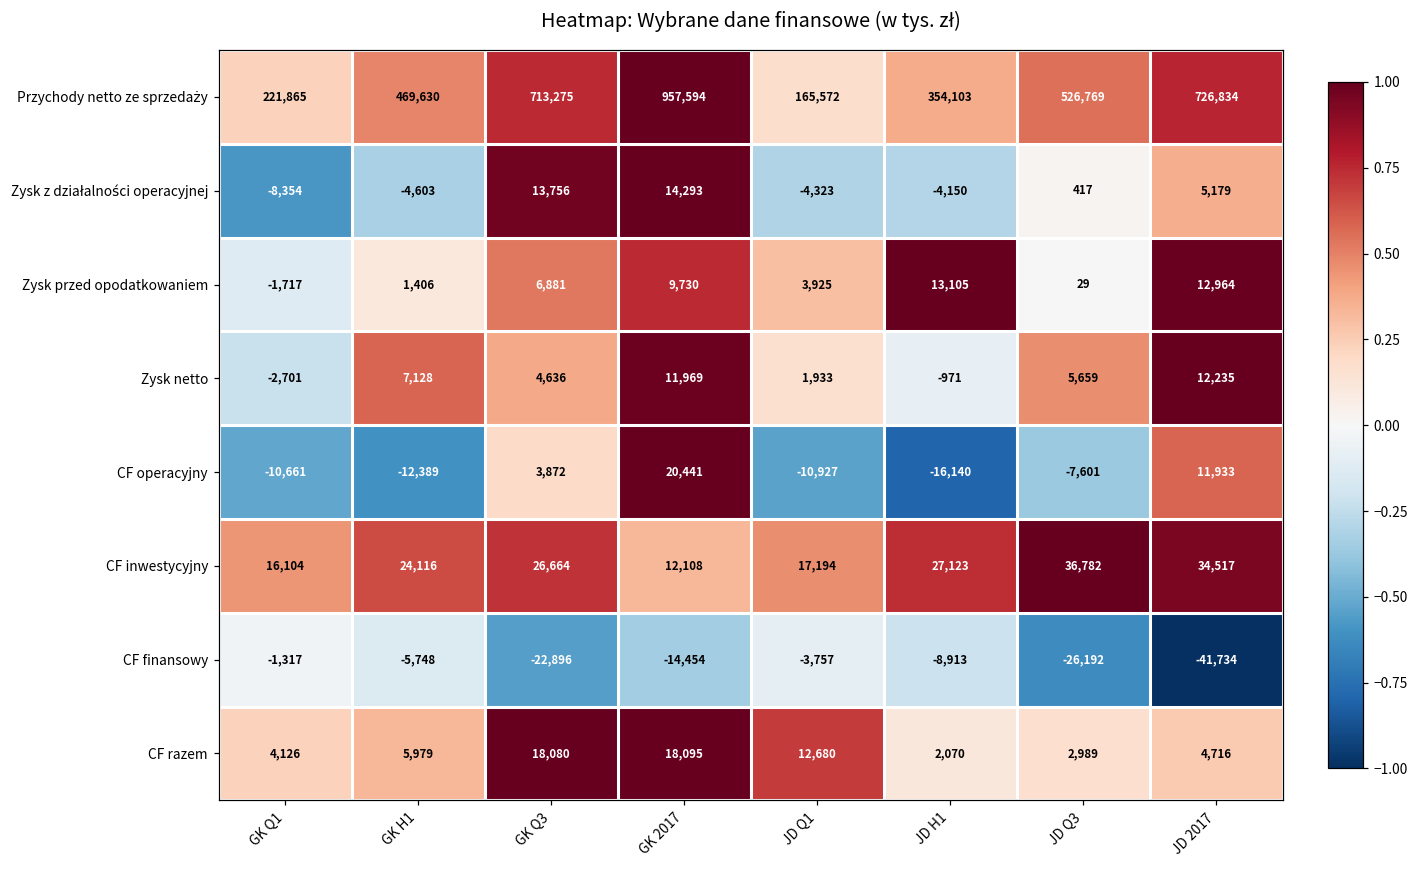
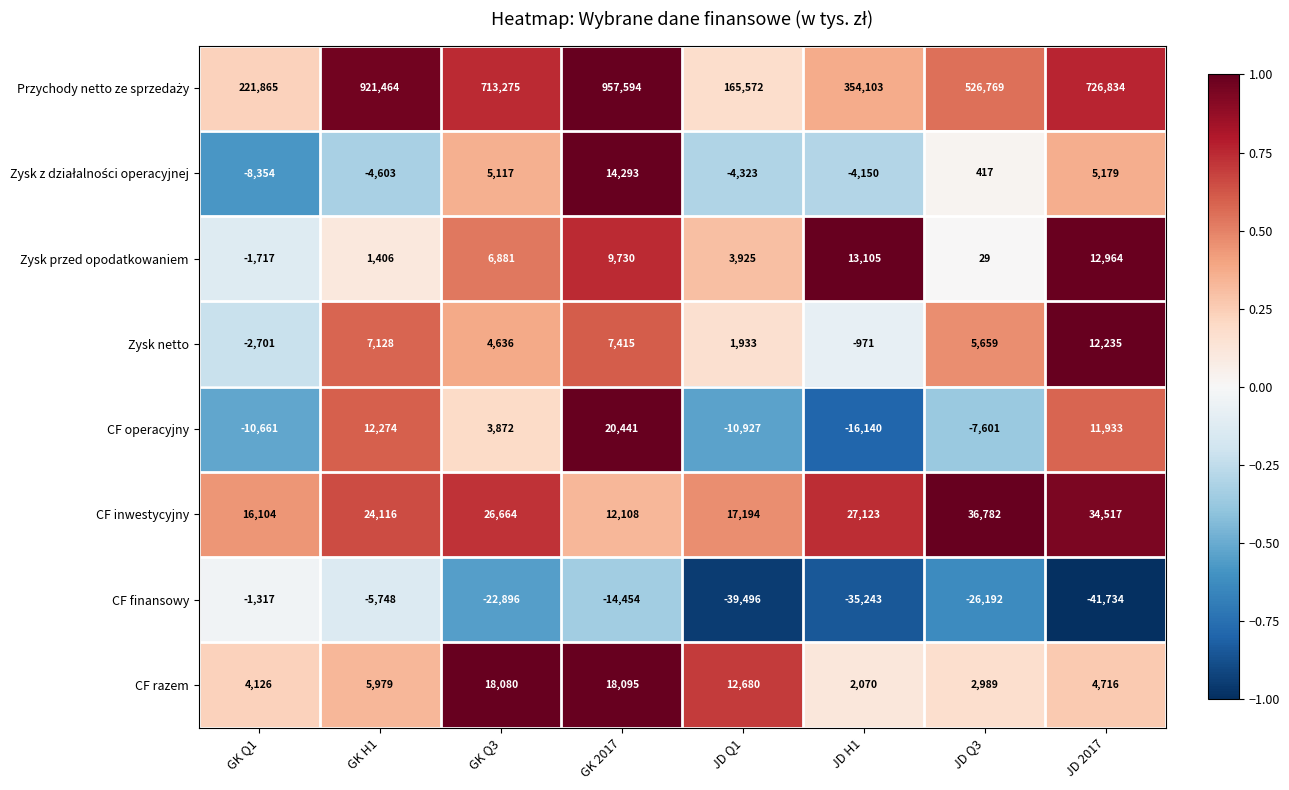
  {
    "Przychody netto ze sprzedaży": {
      "GK Q1": "221,865",
-     "GK H1": "469,630",
+     "GK H1": "921,464",
      "GK Q3": "713,275",
      "GK 2017": "957,594",
      "JD Q1": "165,572",
      "JD H1": "354,103",
      "JD Q3": "526,769",
      "JD 2017": "726,834"
    },
    "Zysk z działalności operacyjnej": {
      "GK Q1": "-8,354",
      "GK H1": "-4,603",
-     "GK Q3": "13,756",
+     "GK Q3": "5,117",
      "GK 2017": "14,293",
      "JD Q1": "-4,323",
      "JD H1": "-4,150",
      "JD Q3": "417",
      "JD 2017": "5,179"
    },
    "Zysk przed opodatkowaniem": {
      "GK Q1": "-1,717",
      "GK H1": "1,406",
      "GK Q3": "6,881",
      "GK 2017": "9,730",
      "JD Q1": "3,925",
      "JD H1": "13,105",
      "JD Q3": "29",
      "JD 2017": "12,964"
    },
    "Zysk netto": {
      "GK Q1": "-2,701",
      "GK H1": "7,128",
      "GK Q3": "4,636",
-     "GK 2017": "11,969",
+     "GK 2017": "7,415",
      "JD Q1": "1,933",
      "JD H1": "-971",
      "JD Q3": "5,659",
      "JD 2017": "12,235"
    },
    "CF operacyjny": {
      "GK Q1": "-10,661",
-     "GK H1": "-12,389",
+     "GK H1": "12,274",
      "GK Q3": "3,872",
      "GK 2017": "20,441",
      "JD Q1": "-10,927",
      "JD H1": "-16,140",
      "JD Q3": "-7,601",
      "JD 2017": "11,933"
    },
    "CF inwestycyjny": {
      "GK Q1": "16,104",
      "GK H1": "24,116",
      "GK Q3": "26,664",
      "GK 2017": "12,108",
      "JD Q1": "17,194",
      "JD H1": "27,123",
      "JD Q3": "36,782",
      "JD 2017": "34,517"
    },
    "CF finansowy": {
      "GK Q1": "-1,317",
      "GK H1": "-5,748",
      "GK Q3": "-22,896",
      "GK 2017": "-14,454",
-     "JD Q1": "-3,757",
-     "JD H1": "-8,913",
+     "JD Q1": "-39,496",
+     "JD H1": "-35,243",
      "JD Q3": "-26,192",
      "JD 2017": "-41,734"
    },
    "CF razem": {
      "GK Q1": "4,126",
      "GK H1": "5,979",
      "GK Q3": "18,080",
      "GK 2017": "18,095",
      "JD Q1": "12,680",
      "JD H1": "2,070",
      "JD Q3": "2,989",
      "JD 2017": "4,716"
    }
  }
